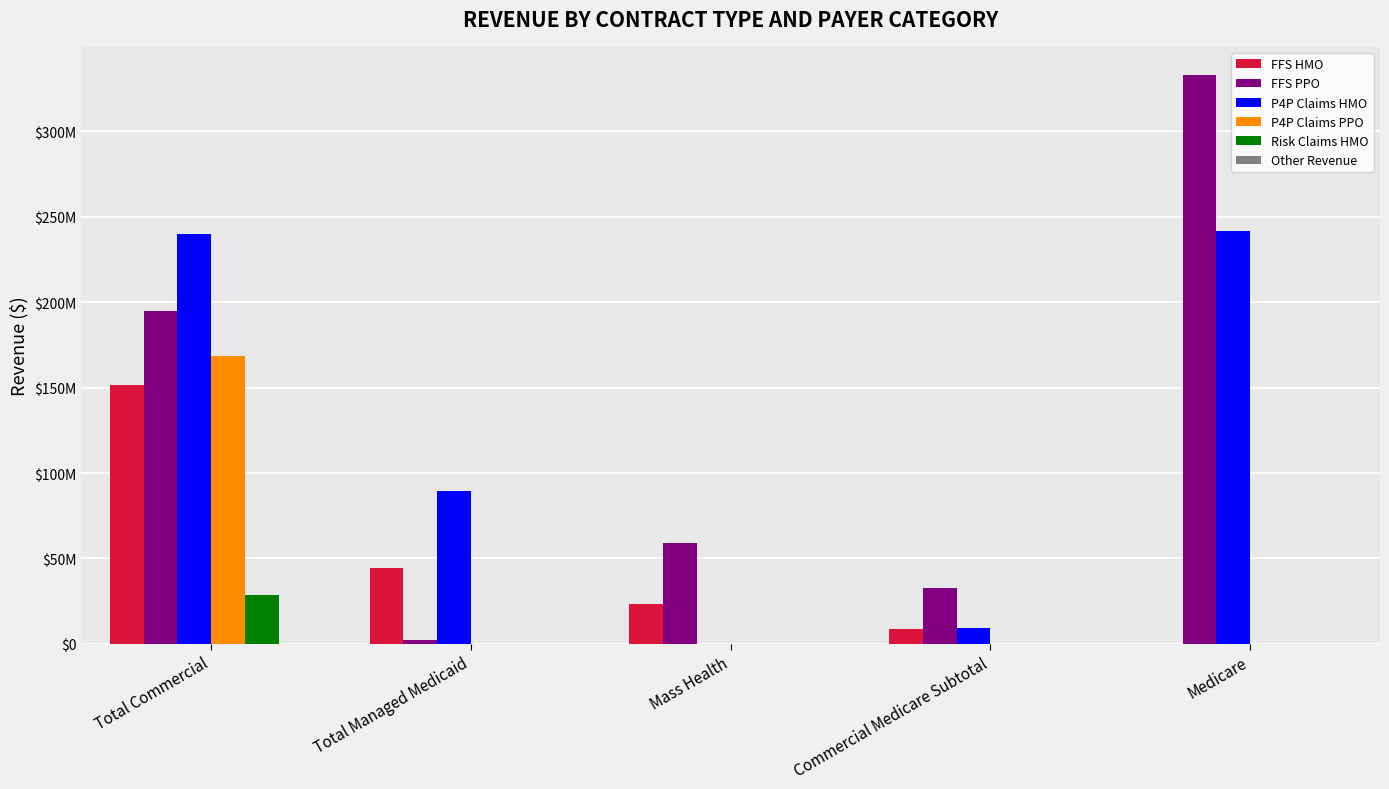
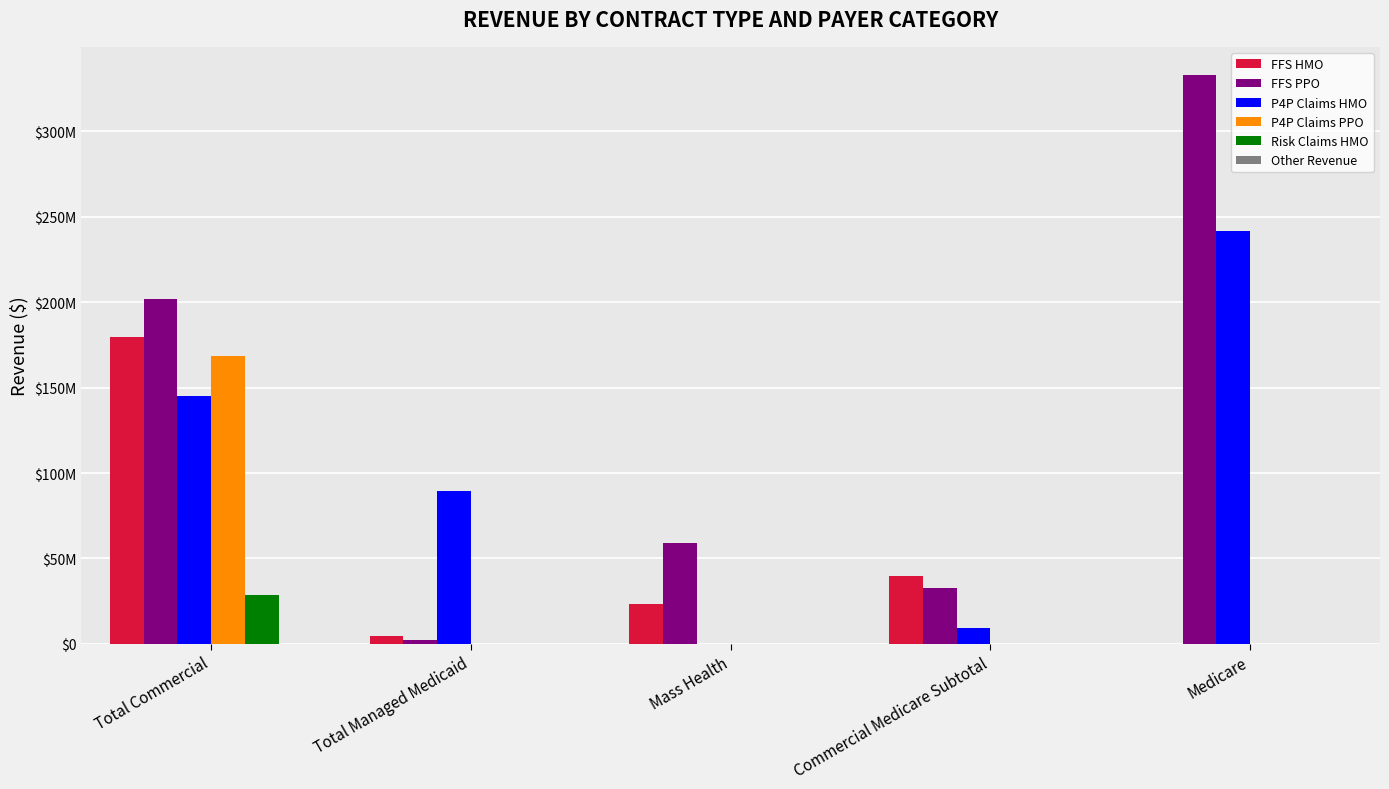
  {
    "FFS HMO": {
-     "Total Commercial": "$151000000",
-     "Total Managed Medicaid": "$45000000",
+     "Total Commercial": "$180000000",
+     "Total Managed Medicaid": "$5000000",
      "Mass Health": "$23000000",
-     "Commercial Medicare Subtotal": "$9000000",
+     "Commercial Medicare Subtotal": "$40000000",
      "Medicare": "$0"
    },
    "FFS PPO": {
-     "Total Commercial": "$195000000",
+     "Total Commercial": "$202000000",
      "Total Managed Medicaid": "$2000000",
      "Mass Health": "$59000000",
      "Commercial Medicare Subtotal": "$33000000",
      "Medicare": "$333000000"
    },
    "P4P Claims HMO": {
-     "Total Commercial": "$240000000",
+     "Total Commercial": "$145000000",
      "Total Managed Medicaid": "$89000000",
      "Mass Health": "$0",
      "Commercial Medicare Subtotal": "$9000000",
      "Medicare": "$242000000"
    },
    "P4P Claims PPO": {
      "Total Commercial": "$168000000",
      "Total Managed Medicaid": "$0",
      "Mass Health": "$0",
      "Commercial Medicare Subtotal": "$0",
      "Medicare": "$0"
    },
    "Risk Claims HMO": {
      "Total Commercial": "$29000000",
      "Total Managed Medicaid": "$0",
      "Mass Health": "$0",
      "Commercial Medicare Subtotal": "$0",
      "Medicare": "$0"
    },
    "Other Revenue": {
      "Total Managed Medicaid": "$0",
      "Mass Health": "$0",
      "Commercial Medicare Subtotal": "$0",
      "Medicare": "$0"
    }
  }
